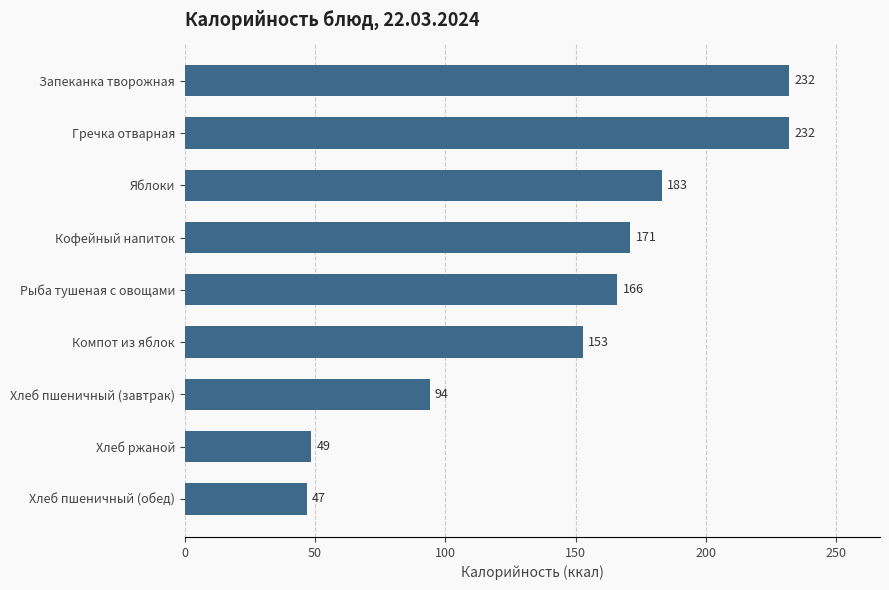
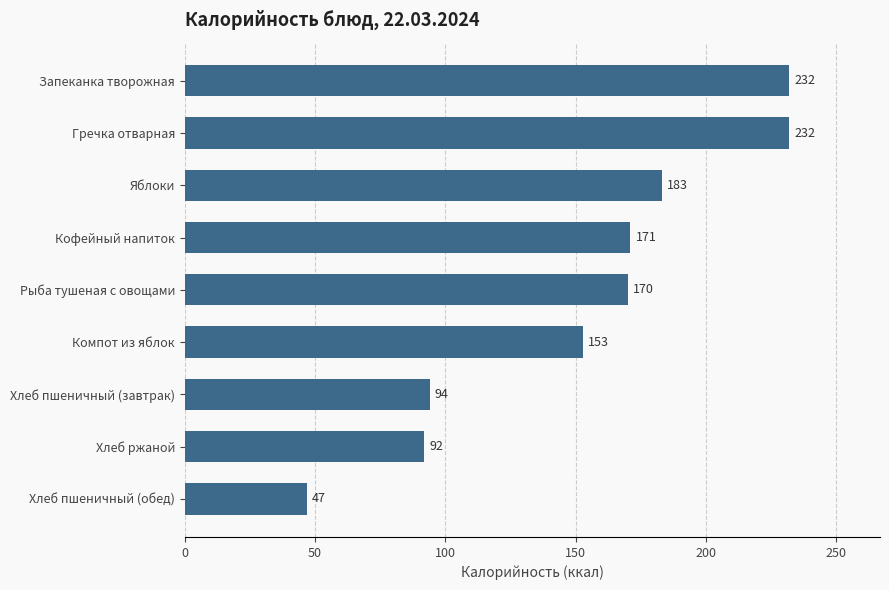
  {
    "Запеканка творожная": 232,
    "Гречка отварная": 232,
    "Яблоки": 183,
    "Кофейный напиток": 171,
-   "Рыба тушеная с овощами": 166,
+   "Рыба тушеная с овощами": 170,
    "Компот из яблок": 153,
    "Хлеб пшеничный (завтрак)": 94,
-   "Хлеб ржаной": 49,
+   "Хлеб ржаной": 92,
    "Хлеб пшеничный (обед)": 47
  }
